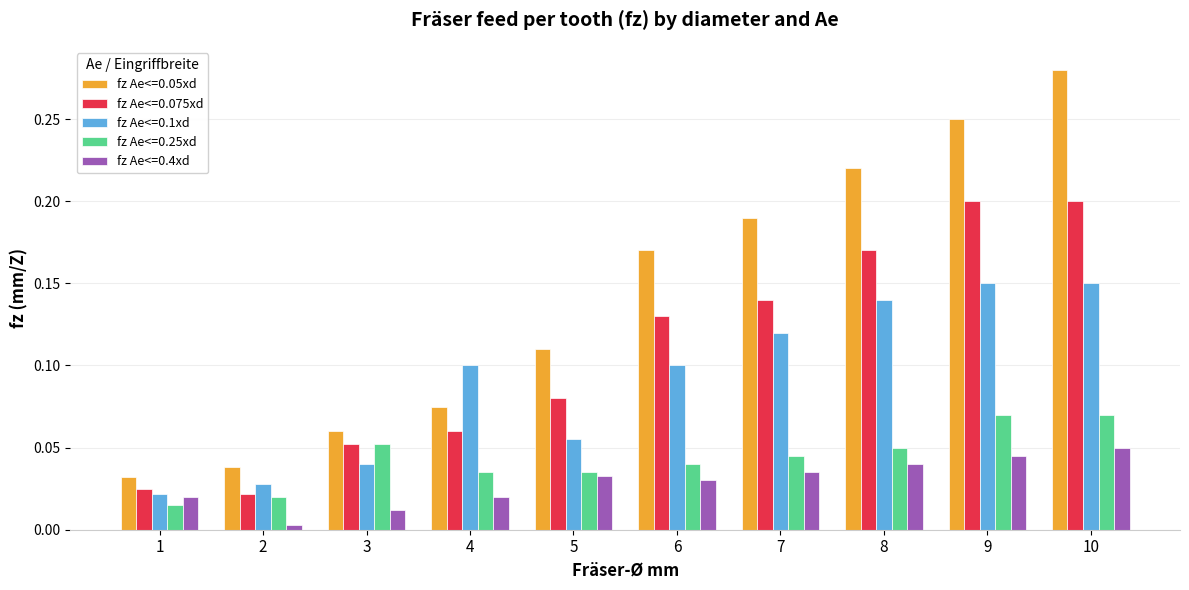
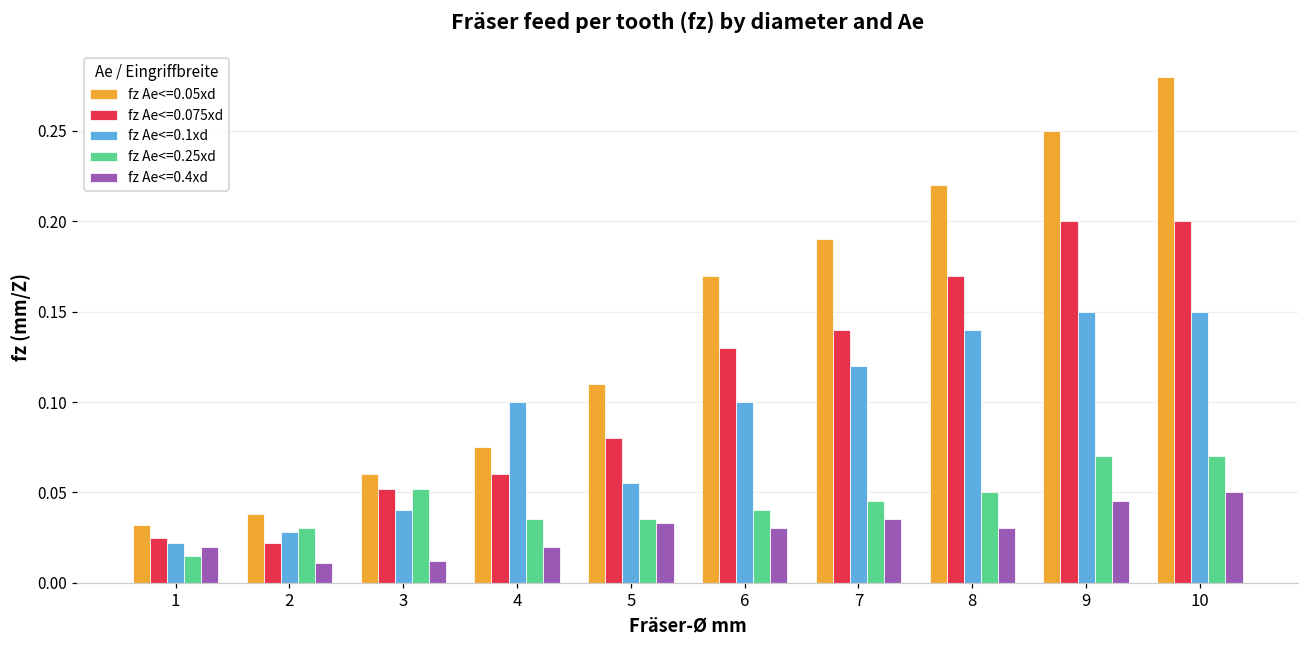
  {
    "fz Ae<=0.05xd": {
      "1": 0.032,
      "2": 0.038,
      "3": 0.060,
      "4": 0.075,
      "5": 0.110,
      "6": 0.170,
      "7": 0.190,
      "8": 0.220,
      "9": 0.250,
      "10": 0.280
    },
    "fz Ae<=0.075xd": {
      "1": 0.025,
      "2": 0.022,
      "3": 0.052,
      "4": 0.060,
      "5": 0.080,
      "6": 0.130,
      "7": 0.140,
      "8": 0.170,
      "9": 0.200,
      "10": 0.200
    },
    "fz Ae<=0.1xd": {
      "1": 0.022,
      "2": 0.028,
      "3": 0.040,
      "4": 0.100,
      "5": 0.055,
      "6": 0.100,
      "7": 0.120,
      "8": 0.140,
      "9": 0.150,
      "10": 0.150
    },
    "fz Ae<=0.25xd": {
      "1": 0.015,
-     "2": 0.02,
+     "2": 0.03,
      "3": 0.052,
      "4": 0.035,
      "5": 0.035,
      "6": 0.04,
      "7": 0.045,
      "8": 0.05,
      "9": 0.07,
      "10": 0.07
    },
    "fz Ae<=0.4xd": {
      "1": 0.020,
-     "2": 0.003,
+     "2": 0.011,
      "3": 0.012,
      "4": 0.020,
      "5": 0.033,
      "6": 0.030,
      "7": 0.035,
-     "8": 0.04,
+     "8": 0.03,
      "9": 0.045,
      "10": 0.050
    }
  }
